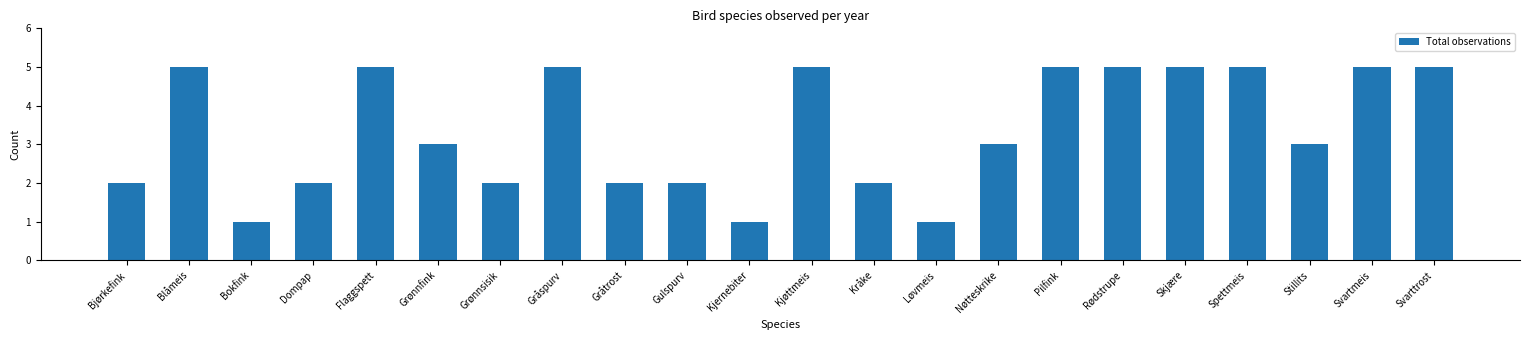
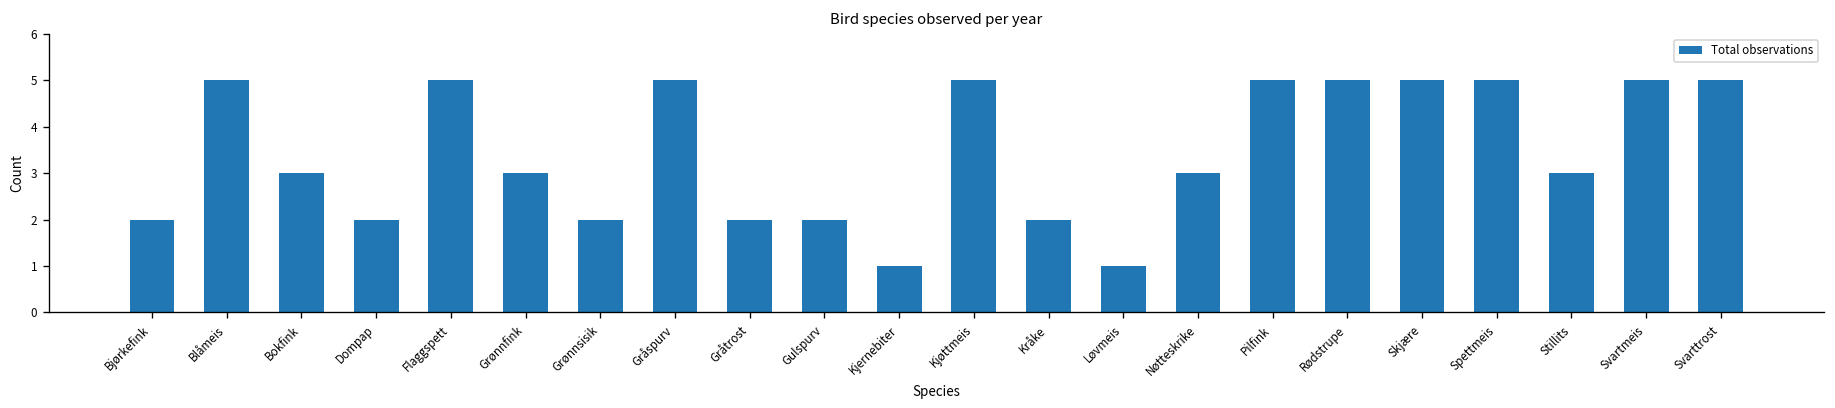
  {
    "Bjørkefink": 2,
    "Blåmeis": 5,
-   "Bokfink": 1,
+   "Bokfink": 3,
    "Dompap": 2,
    "Flaggspett": 5,
    "Grønnfink": 3,
    "Grønnsisik": 2,
    "Gråspurv": 5,
    "Gråtrost": 2,
    "Gulspurv": 2,
    "Kjernebiter": 1,
    "Kjøttmeis": 5,
    "Kråke": 2,
    "Løvmeis": 1,
    "Nøtteskrike": 3,
    "Pilfink": 5,
    "Rødstrupe": 5,
    "Skjære": 5,
    "Spettmeis": 5,
    "Stillits": 3,
    "Svartmeis": 5,
    "Svarttrost": 5
  }
